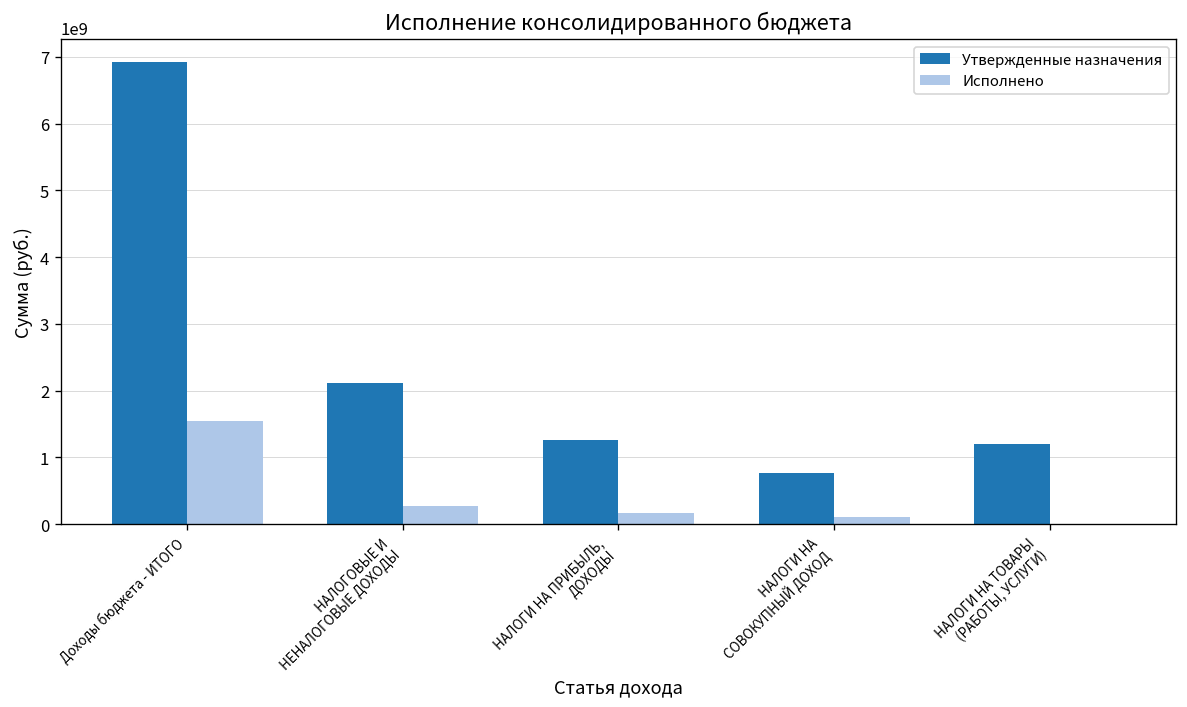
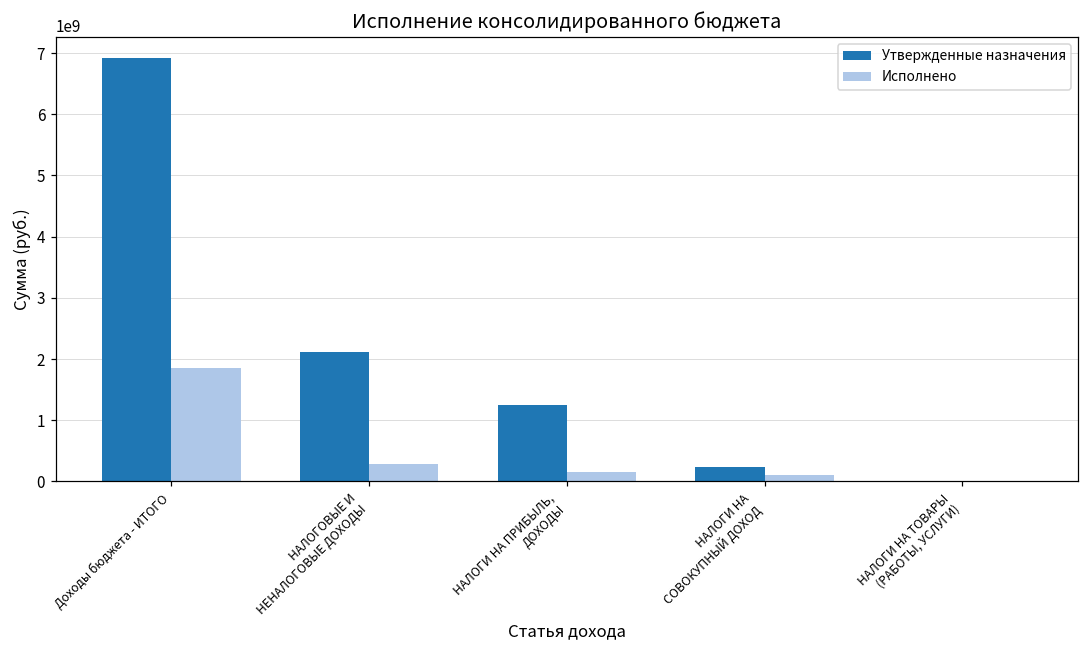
  {
    "Утвержденные назначения": {
      "Доходы бюджета - ИТОГО": 6900000000,
      "НАЛОГОВЫЕ И НЕНАЛОГОВЫЕ ДОХОДЫ": 2100000000,
      "НАЛОГИ НА ПРИБЫЛЬ, ДОХОДЫ": 1300000000,
-     "НАЛОГИ НА СОВОКУПНЫЙ ДОХОД": 800000000,
-     "НАЛОГИ НА ТОВАРЫ (РАБОТЫ, УСЛУГИ)": 1200000000
+     "НАЛОГИ НА СОВОКУПНЫЙ ДОХОД": 200000000,
+     "НАЛОГИ НА ТОВАРЫ (РАБОТЫ, УСЛУГИ)": 0
    },
    "Исполнено": {
-     "Доходы бюджета - ИТОГО": 1500000000,
+     "Доходы бюджета - ИТОГО": 1800000000,
      "НАЛОГОВЫЕ И НЕНАЛОГОВЫЕ ДОХОДЫ": 300000000,
      "НАЛОГИ НА ПРИБЫЛЬ, ДОХОДЫ": 200000000,
      "НАЛОГИ НА СОВОКУПНЫЙ ДОХОД": 100000000
    }
  }
